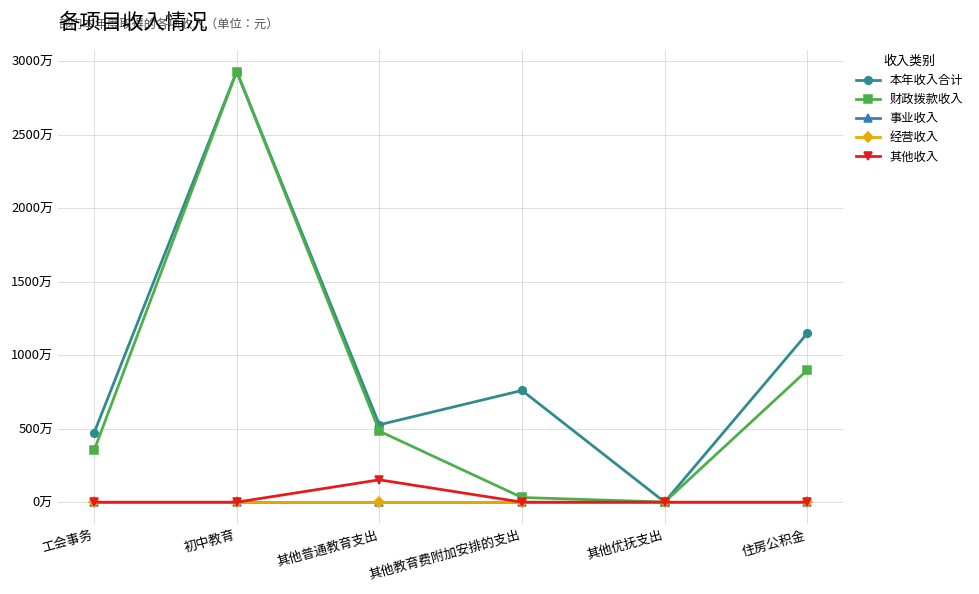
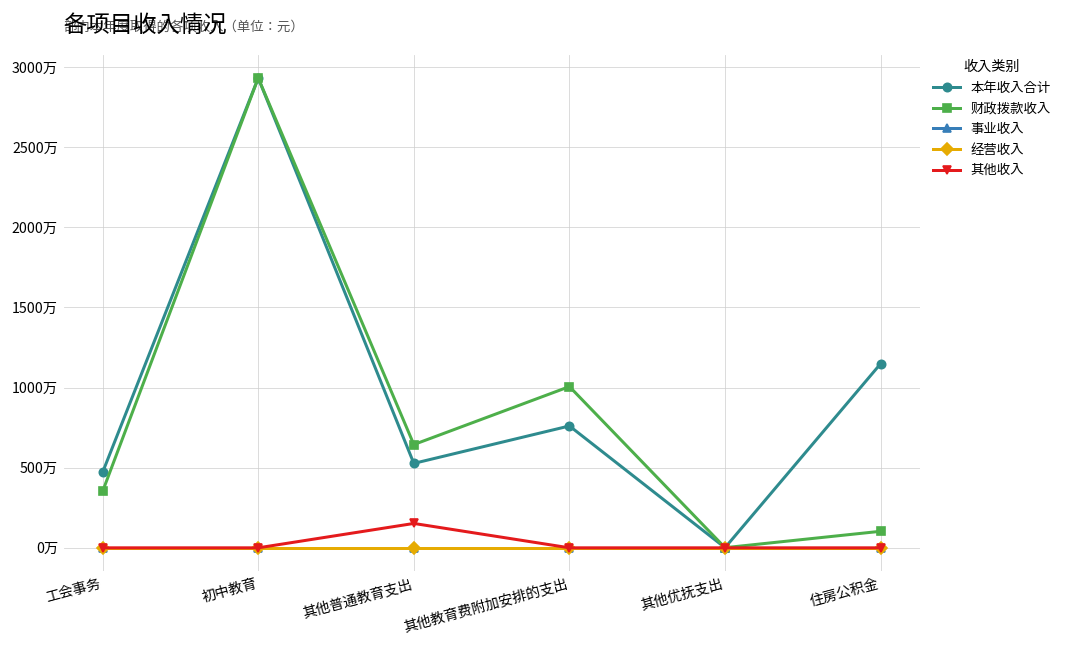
  {
    "本年收入合计": {
      "工会事务": "470万",
      "其他普通教育支出": "530万",
      "其他教育费附加安排的支出": "760万",
      "住房公积金": "1150万"
    },
    "财政拨款收入": {
      "工会事务": "350万",
-     "其他普通教育支出": "480万",
-     "其他教育费附加安排的支出": "30万",
-     "住房公积金": "900万"
+     "其他普通教育支出": "640万",
+     "其他教育费附加安排的支出": "1010万",
+     "住房公积金": "100万"
    },
    "经营收入": {
      "其他普通教育支出": "0万"
    },
    "其他收入": {
      "其他普通教育支出": "150万"
    }
  }
